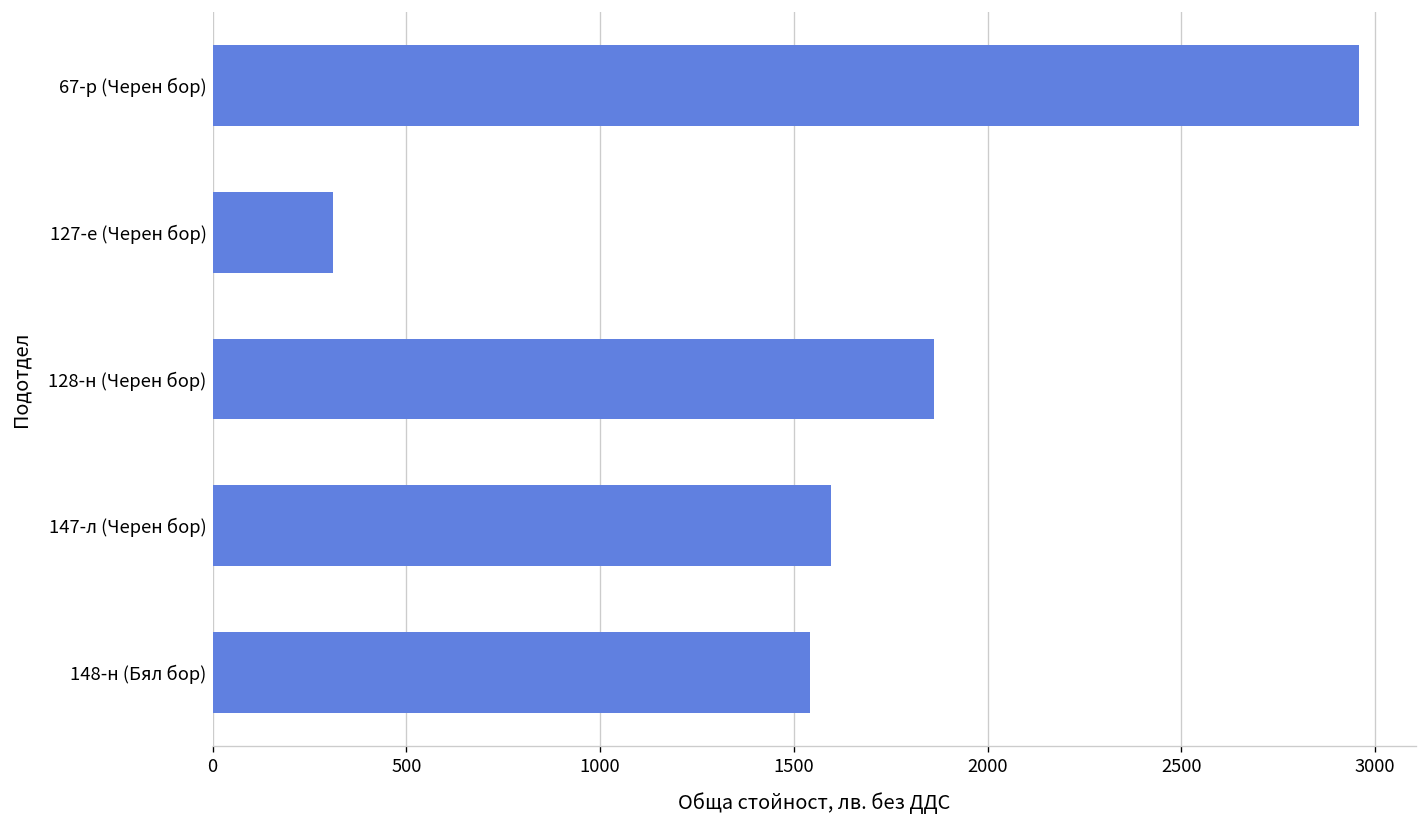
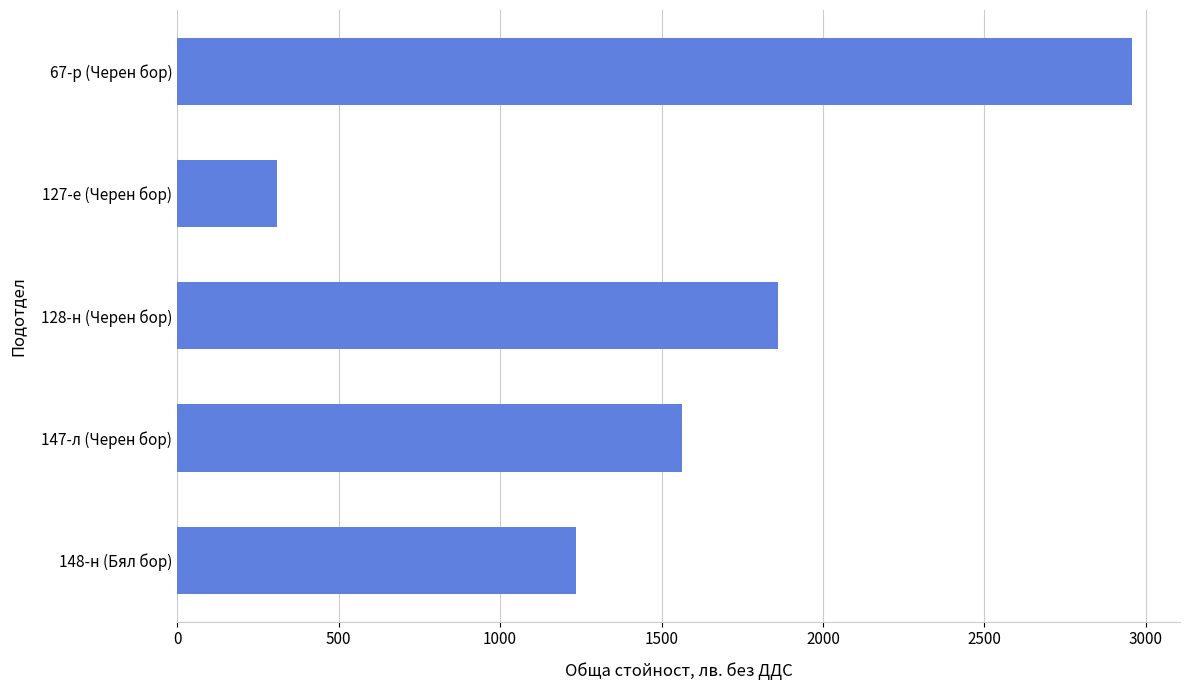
  {
    "67-р (Черен бор)": 2960,
    "127-е (Черен бор)": 310,
    "128-н (Черен бор)": 1860,
-   "147-л (Черен бор)": 1600,
-   "148-н (Бял бор)": 1540
+   "147-л (Черен бор)": 1560,
+   "148-н (Бял бор)": 1230
  }
